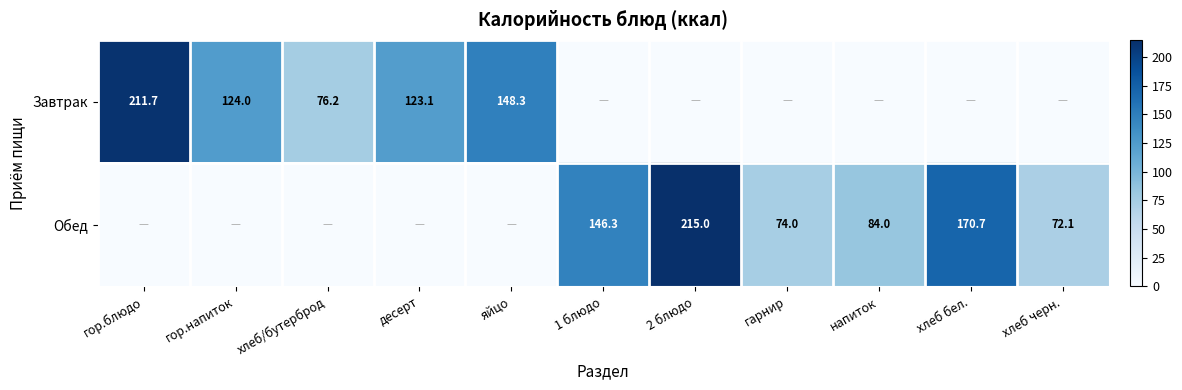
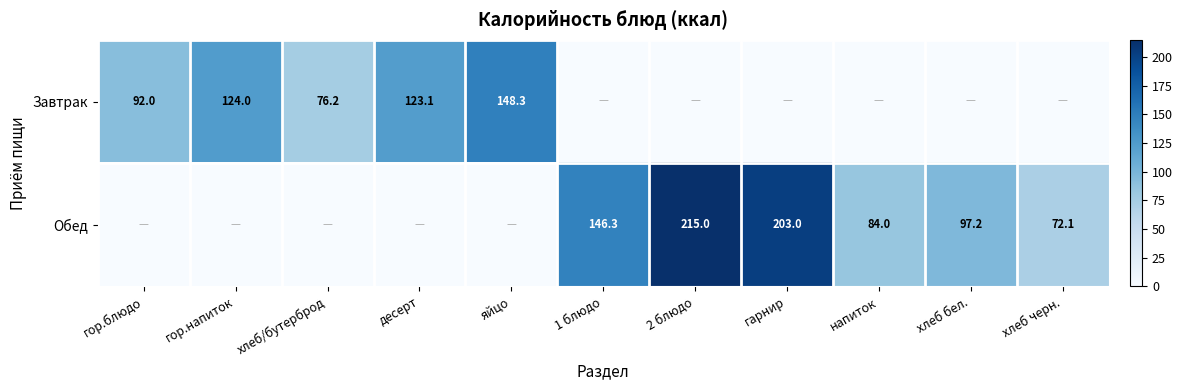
  {
    "Завтрак": {
-     "гор.блюдо": 211.7,
+     "гор.блюдо": 92.0,
      "гор.напиток": 124.0,
      "хлеб/бутерброд": 76.2,
      "десерт": 123.1,
      "яйцо": 148.3
    },
    "Обед": {
      "1 блюдо": 146.3,
      "2 блюдо": 215.0,
-     "гарнир": 74.0,
+     "гарнир": 203.0,
      "напиток": 84.0,
-     "хлеб бел.": 170.7,
+     "хлеб бел.": 97.2,
      "хлеб черн.": 72.1
    }
  }
